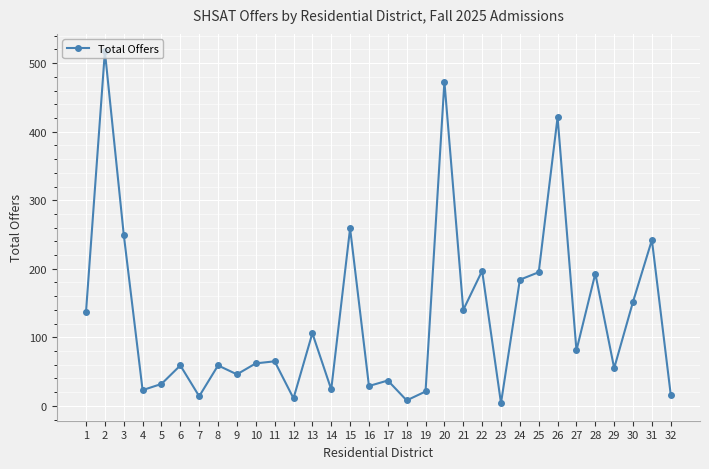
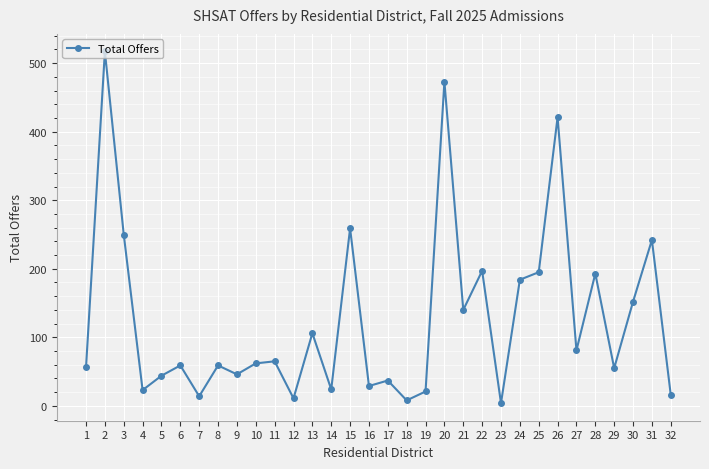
  {
-   "1": 140,
+   "1": 60,
    "3": 250,
    "4": 20,
-   "5": 30,
+   "5": 40,
    "6": 60,
    "7": 10,
    "8": 60,
    "9": 50,
    "10": 60,
    "11": 70,
    "12": 10,
    "13": 110,
    "14": 20,
    "15": 260,
    "16": 30,
    "17": 40,
    "18": 10,
    "19": 20,
    "20": 470,
    "21": 140,
    "22": 200,
    "23": 0,
    "24": 180,
    "25": 200,
    "26": 420,
    "27": 80,
    "28": 190,
    "29": 60,
    "30": 150,
    "31": 240,
    "32": 20
  }
